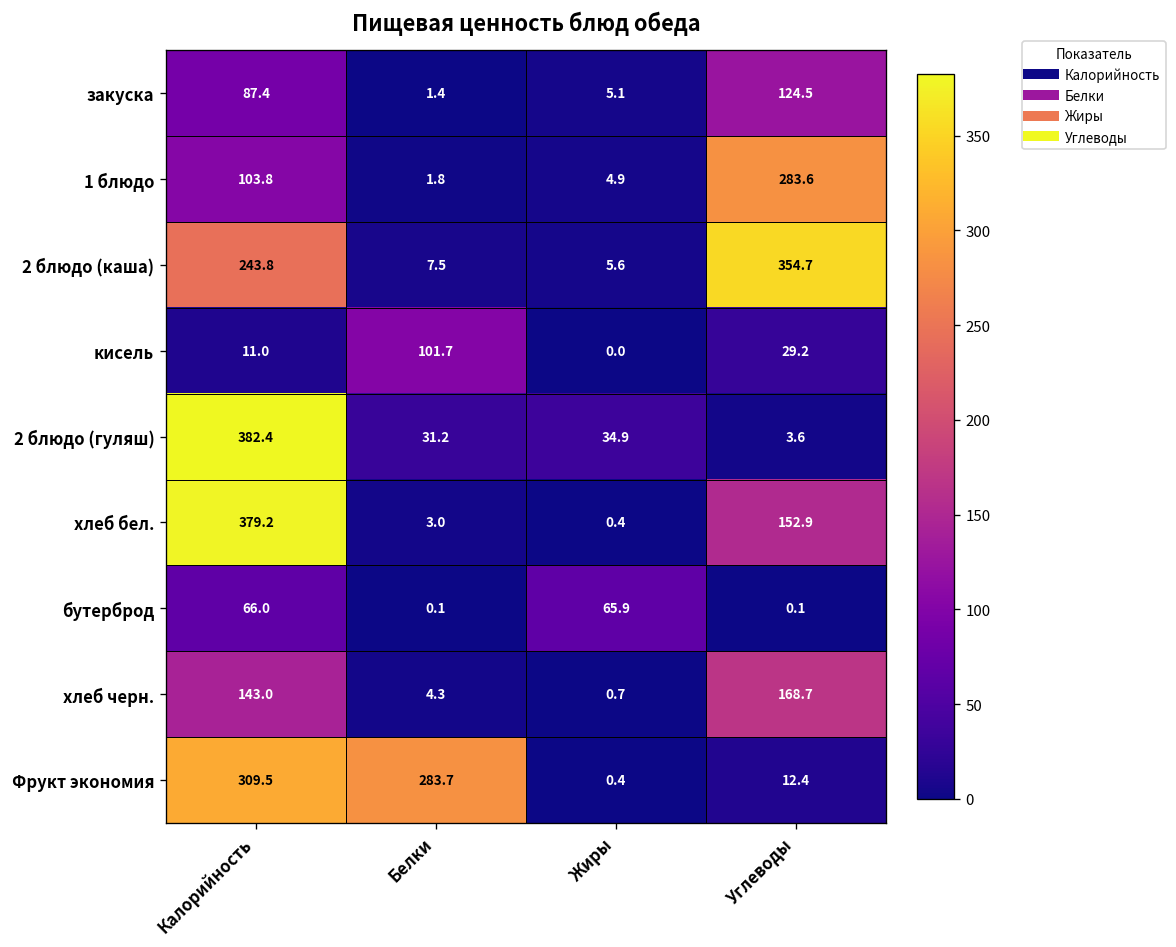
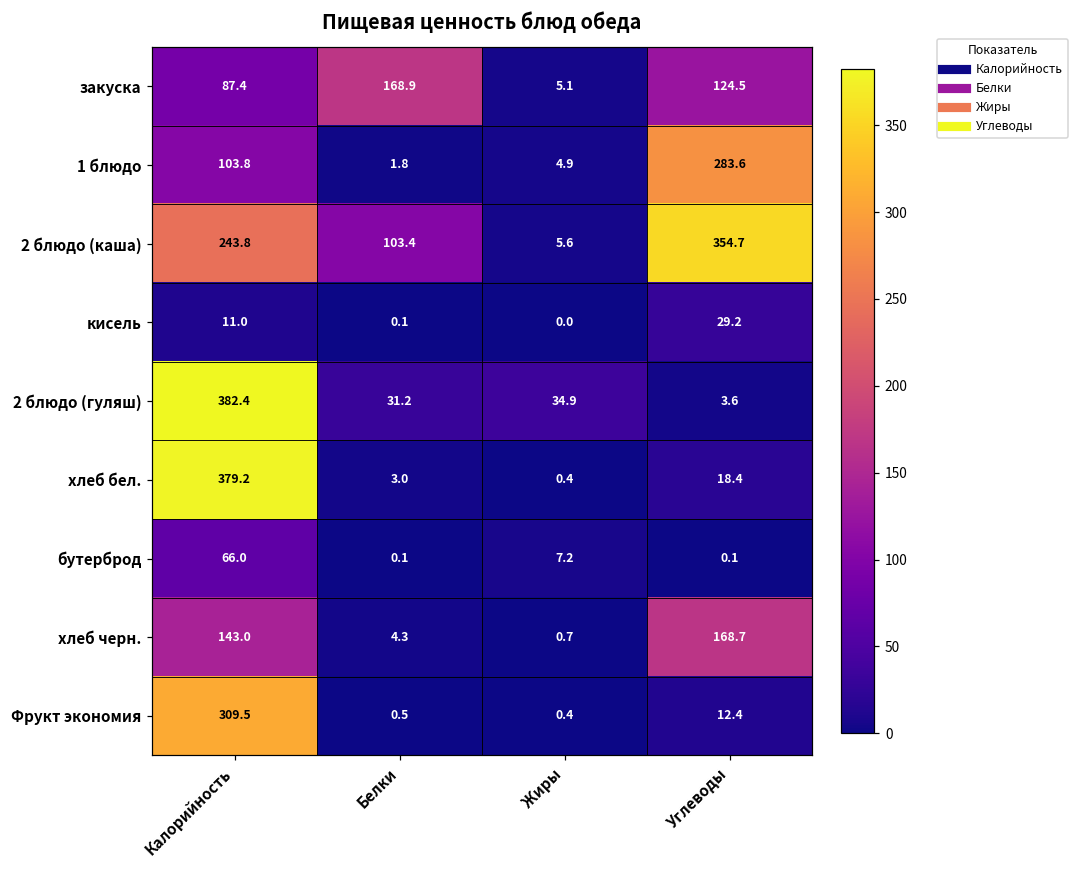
  {
    "закуска": {
      "Калорийность": 87.4,
-     "Белки": 1.4,
+     "Белки": 168.9,
      "Жиры": 5.1,
      "Углеводы": 124.5
    },
    "1 блюдо": {
      "Калорийность": 103.8,
      "Белки": 1.8,
      "Жиры": 4.9,
      "Углеводы": 283.6
    },
    "2 блюдо (каша)": {
      "Калорийность": 243.8,
-     "Белки": 7.5,
+     "Белки": 103.4,
      "Жиры": 5.6,
      "Углеводы": 354.7
    },
    "кисель": {
      "Калорийность": 11.0,
-     "Белки": 101.7,
+     "Белки": 0.1,
      "Жиры": 0.0,
      "Углеводы": 29.2
    },
    "2 блюдо (гуляш)": {
      "Калорийность": 382.4,
      "Белки": 31.2,
      "Жиры": 34.9,
      "Углеводы": 3.6
    },
    "хлеб бел.": {
      "Калорийность": 379.2,
      "Белки": 3.0,
      "Жиры": 0.4,
-     "Углеводы": 152.9
+     "Углеводы": 18.4
    },
    "бутерброд": {
      "Калорийность": 66.0,
      "Белки": 0.1,
-     "Жиры": 65.9,
+     "Жиры": 7.2,
      "Углеводы": 0.1
    },
    "хлеб черн.": {
      "Калорийность": 143.0,
      "Белки": 4.3,
      "Жиры": 0.7,
      "Углеводы": 168.7
    },
    "Фрукт экономия": {
      "Калорийность": 309.5,
-     "Белки": 283.7,
+     "Белки": 0.5,
      "Жиры": 0.4,
      "Углеводы": 12.4
    }
  }
